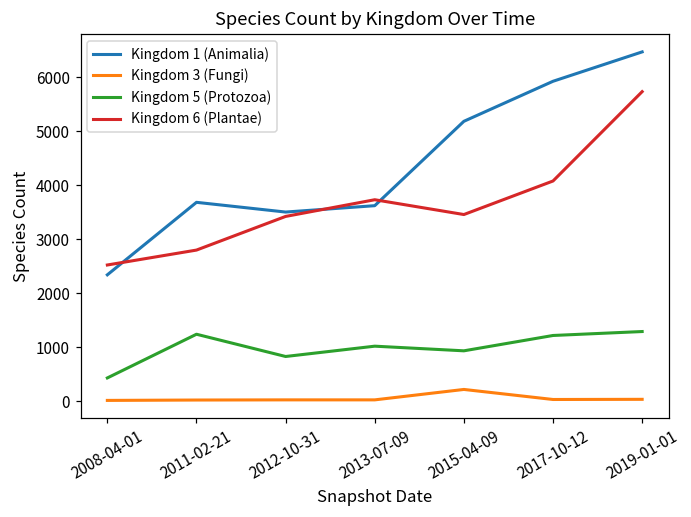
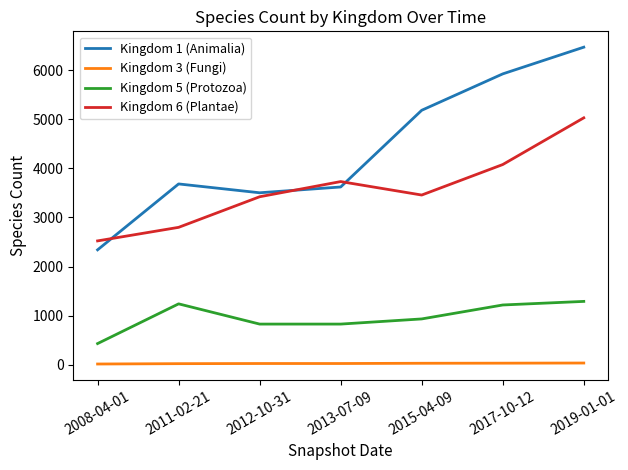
  {
    "Kingdom 1 (Animalia)": {
      "2008-04-01": 2300,
      "2011-02-21": 3700,
      "2012-10-31": 3500,
      "2013-07-09": 3600,
      "2015-04-09": 5200,
      "2017-10-12": 5900,
      "2019-01-01": 6500
    },
    "Kingdom 3 (Fungi)": {
      "2008-04-01": 0,
      "2011-02-21": 0,
      "2012-10-31": 0,
      "2013-07-09": 0,
-     "2015-04-09": 200,
+     "2015-04-09": 0,
      "2017-10-12": 0,
      "2019-01-01": 0
    },
    "Kingdom 5 (Protozoa)": {
      "2008-04-01": 400,
      "2011-02-21": 1200,
      "2012-10-31": 800,
-     "2013-07-09": 1000,
+     "2013-07-09": 800,
      "2015-04-09": 900,
      "2017-10-12": 1200,
      "2019-01-01": 1300
    },
    "Kingdom 6 (Plantae)": {
      "2008-04-01": 2500,
      "2011-02-21": 2800,
      "2012-10-31": 3400,
      "2013-07-09": 3700,
      "2015-04-09": 3500,
      "2017-10-12": 4100,
-     "2019-01-01": 5700
+     "2019-01-01": 5000
    }
  }
